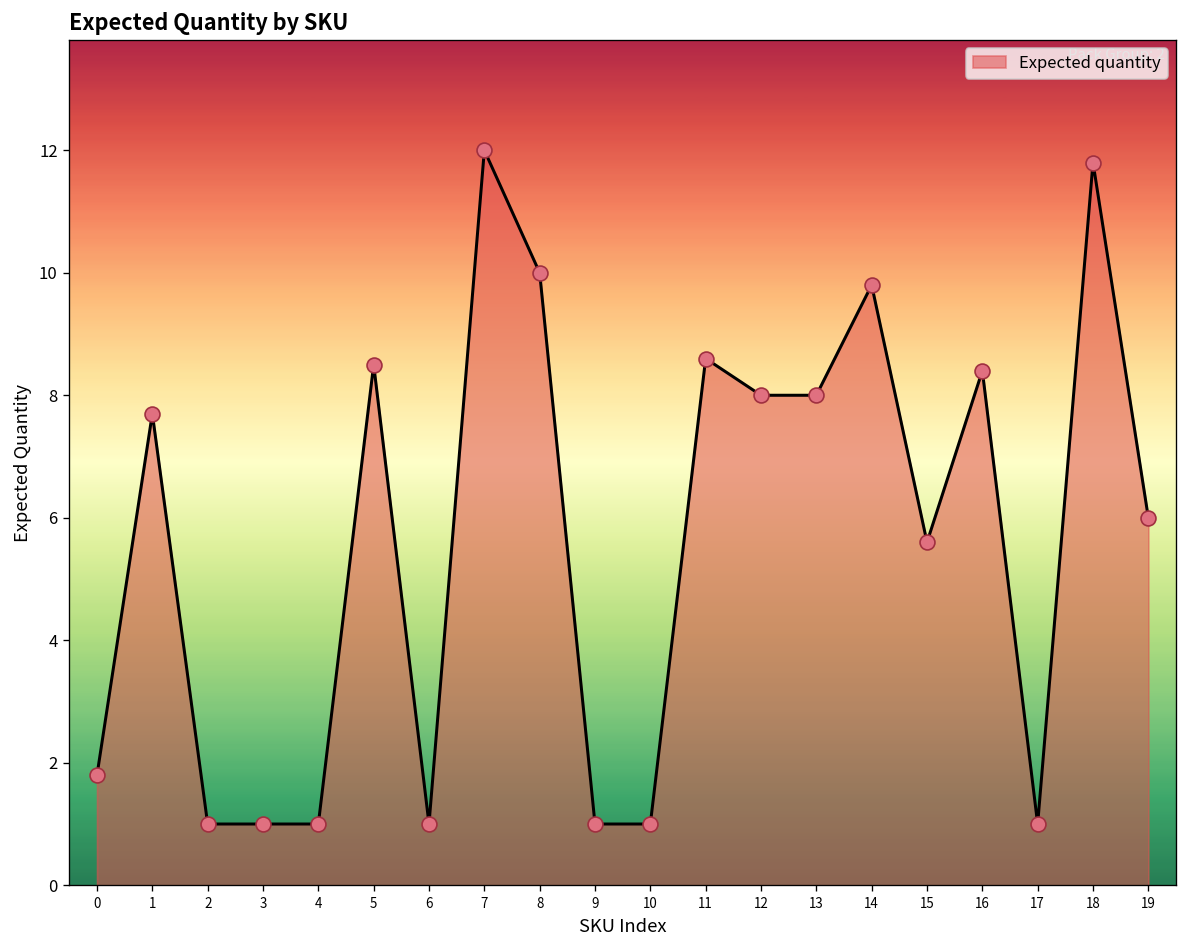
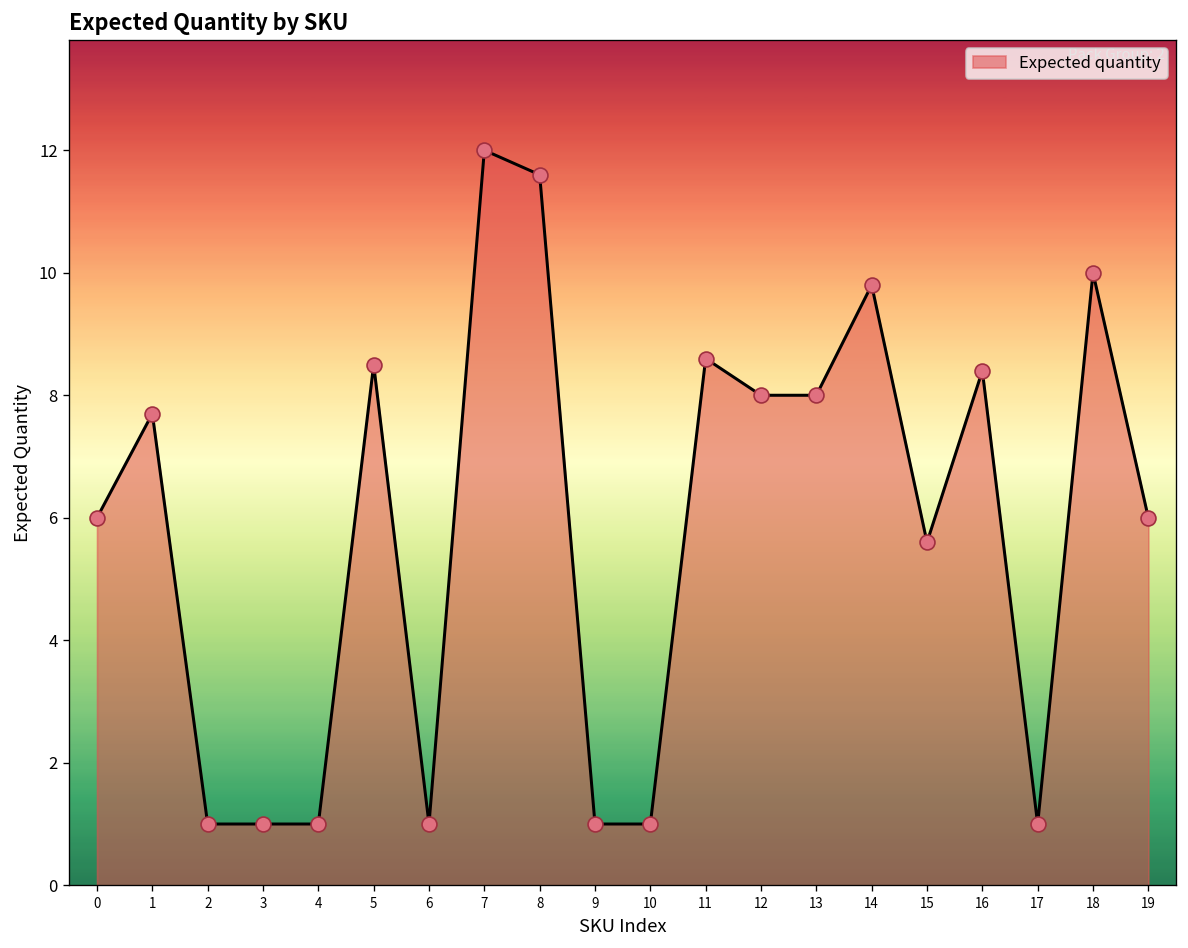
  {
-   "0": 1.8,
+   "0": 6.0,
    "1": 7.7,
    "2": 1.0,
    "3": 1.0,
    "4": 1.0,
    "5": 8.5,
    "6": 1.0,
    "7": 12.0,
-   "8": 10.0,
+   "8": 11.6,
    "9": 1.0,
    "10": 1.0,
    "11": 8.6,
    "12": 8.0,
    "13": 8.0,
    "14": 9.8,
    "15": 5.6,
    "16": 8.4,
    "17": 1.0,
-   "18": 11.8,
+   "18": 10.0,
    "19": 6.0
  }
